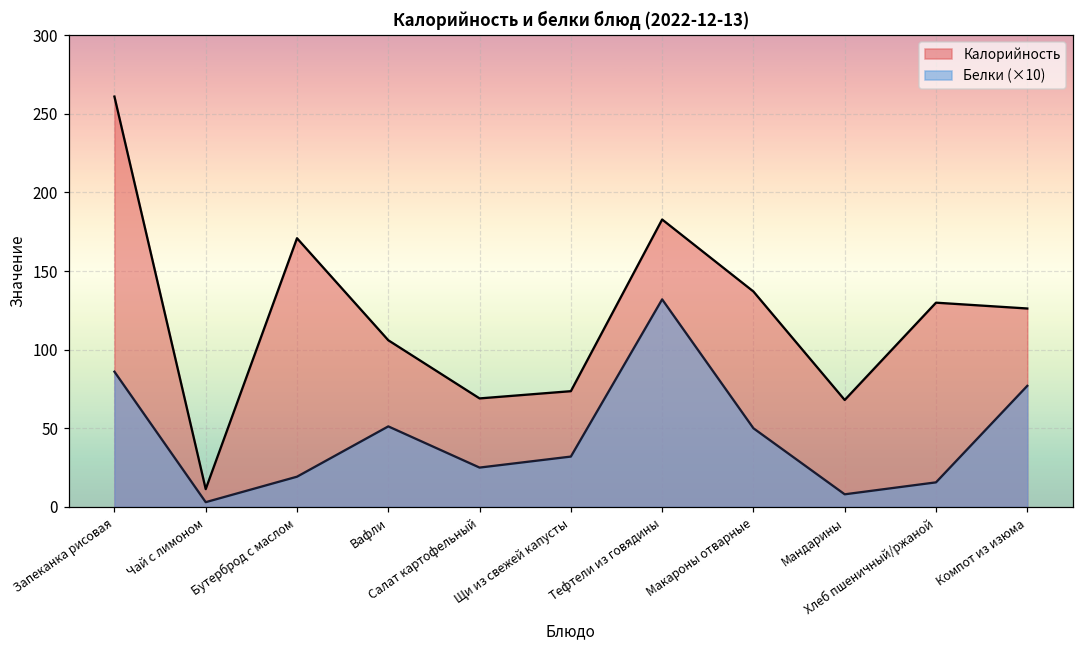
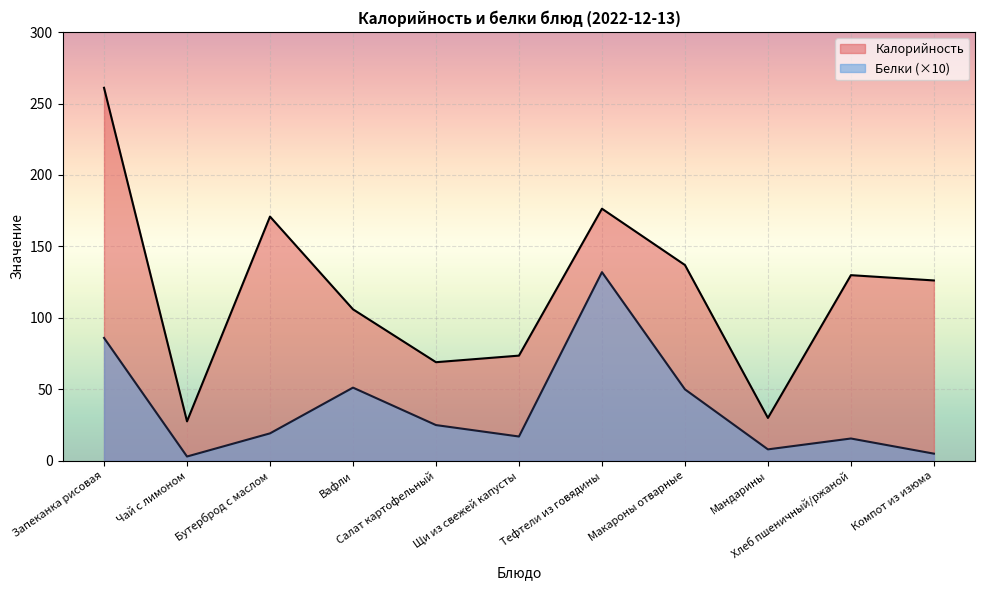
  {
    "Калорийность": {
      "Запеканка рисовая": 261,
-     "Чай с лимоном": 11,
+     "Чай с лимоном": 28,
      "Бутерброд с маслом": 171,
      "Вафли": 106,
      "Салат картофельный": 69,
      "Щи из свежей капусты": 74,
-     "Тефтели из говядины": 183,
+     "Тефтели из говядины": 176,
      "Макароны отварные": 137,
-     "Мандарины": 68,
+     "Мандарины": 30,
      "Хлеб пшеничный/ржаной": 130,
      "Компот из изюма": 126
    },
    "Белки (×10)": {
      "Запеканка рисовая": 86,
      "Чай с лимоном": 3,
      "Бутерброд с маслом": 19,
      "Вафли": 51,
      "Салат картофельный": 25,
-     "Щи из свежей капусты": 32,
+     "Щи из свежей капусты": 17,
      "Тефтели из говядины": 132,
      "Макароны отварные": 50,
      "Мандарины": 8,
      "Хлеб пшеничный/ржаной": 16,
-     "Компот из изюма": 77
+     "Компот из изюма": 5
    }
  }
